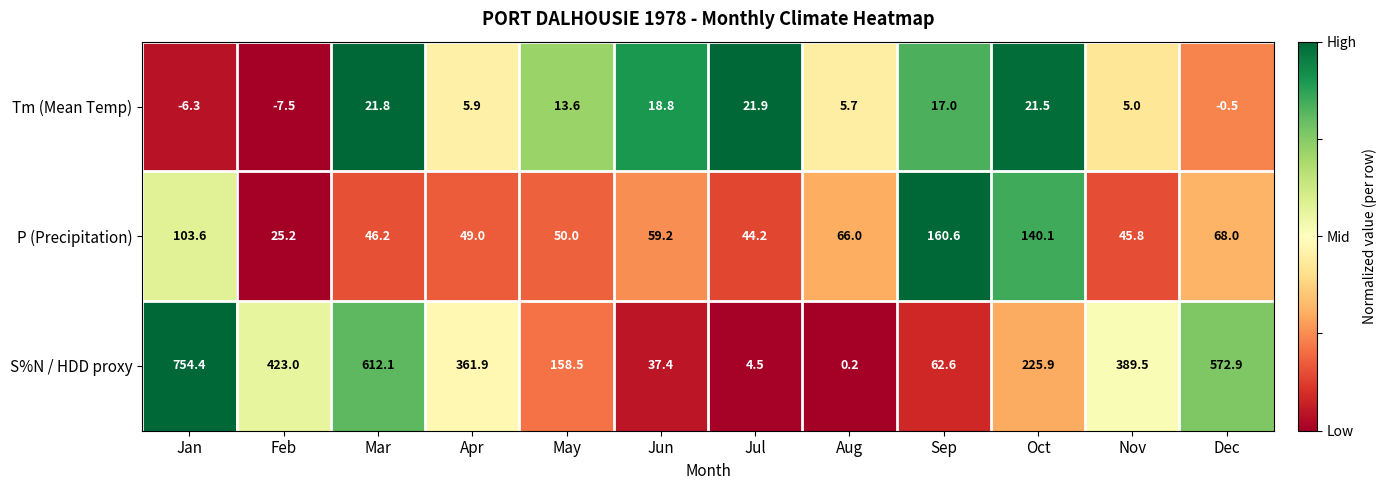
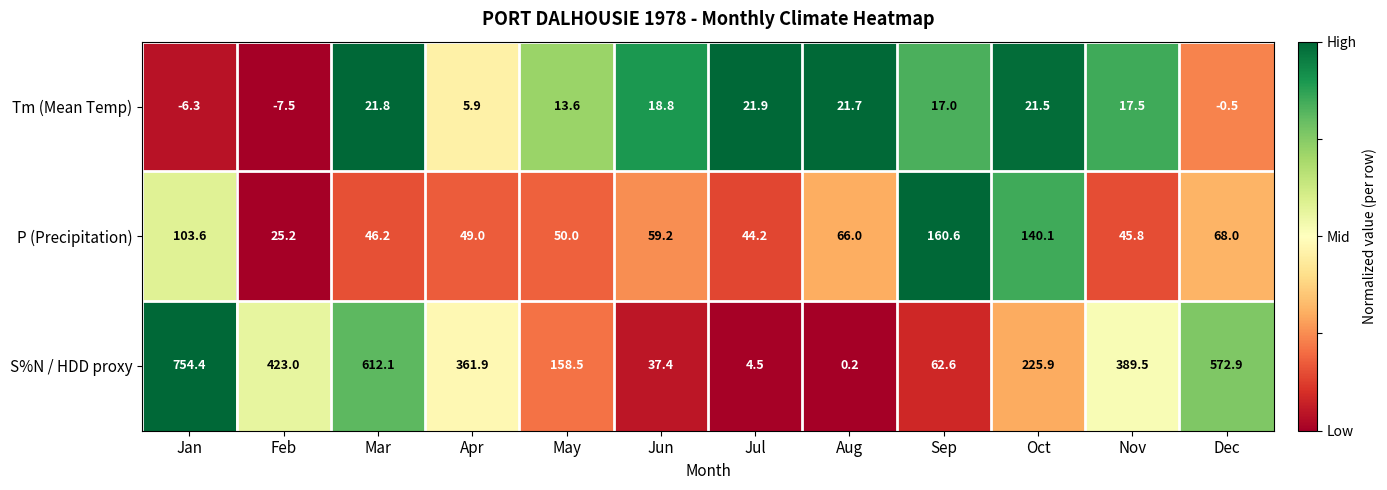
  {
    "Tm (Mean Temp)": {
      "Jan": -6.3,
      "Feb": -7.5,
      "Mar": 21.8,
      "Apr": 5.9,
      "May": 13.6,
      "Jun": 18.8,
      "Jul": 21.9,
-     "Aug": 5.7,
+     "Aug": 21.7,
      "Sep": 17.0,
      "Oct": 21.5,
-     "Nov": 5.0,
+     "Nov": 17.5,
      "Dec": -0.5
    },
    "P (Precipitation)": {
      "Jan": 103.6,
      "Feb": 25.2,
      "Mar": 46.2,
      "Apr": 49.0,
      "May": 50.0,
      "Jun": 59.2,
      "Jul": 44.2,
      "Aug": 66.0,
      "Sep": 160.6,
      "Oct": 140.1,
      "Nov": 45.8,
      "Dec": 68.0
    },
    "S%N / HDD proxy": {
      "Jan": 754.4,
      "Feb": 423.0,
      "Mar": 612.1,
      "Apr": 361.9,
      "May": 158.5,
      "Jun": 37.4,
      "Jul": 4.5,
      "Aug": 0.2,
      "Sep": 62.6,
      "Oct": 225.9,
      "Nov": 389.5,
      "Dec": 572.9
    }
  }
